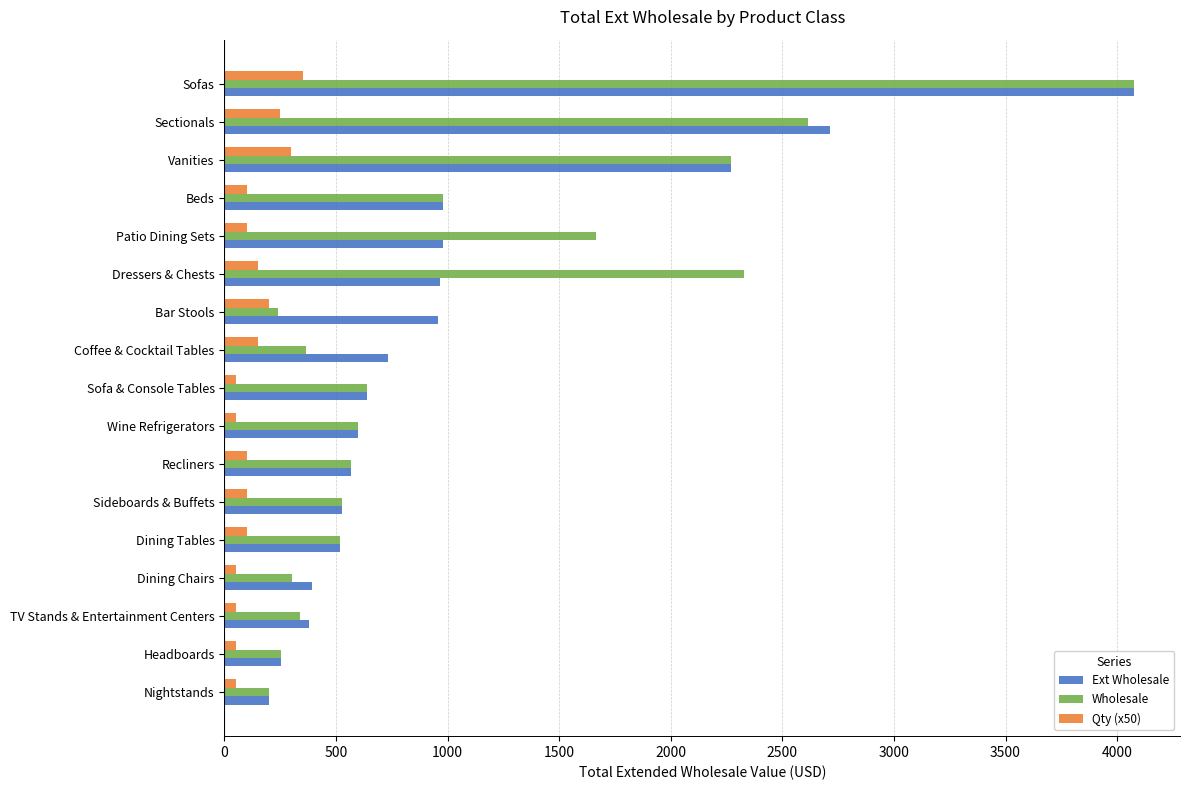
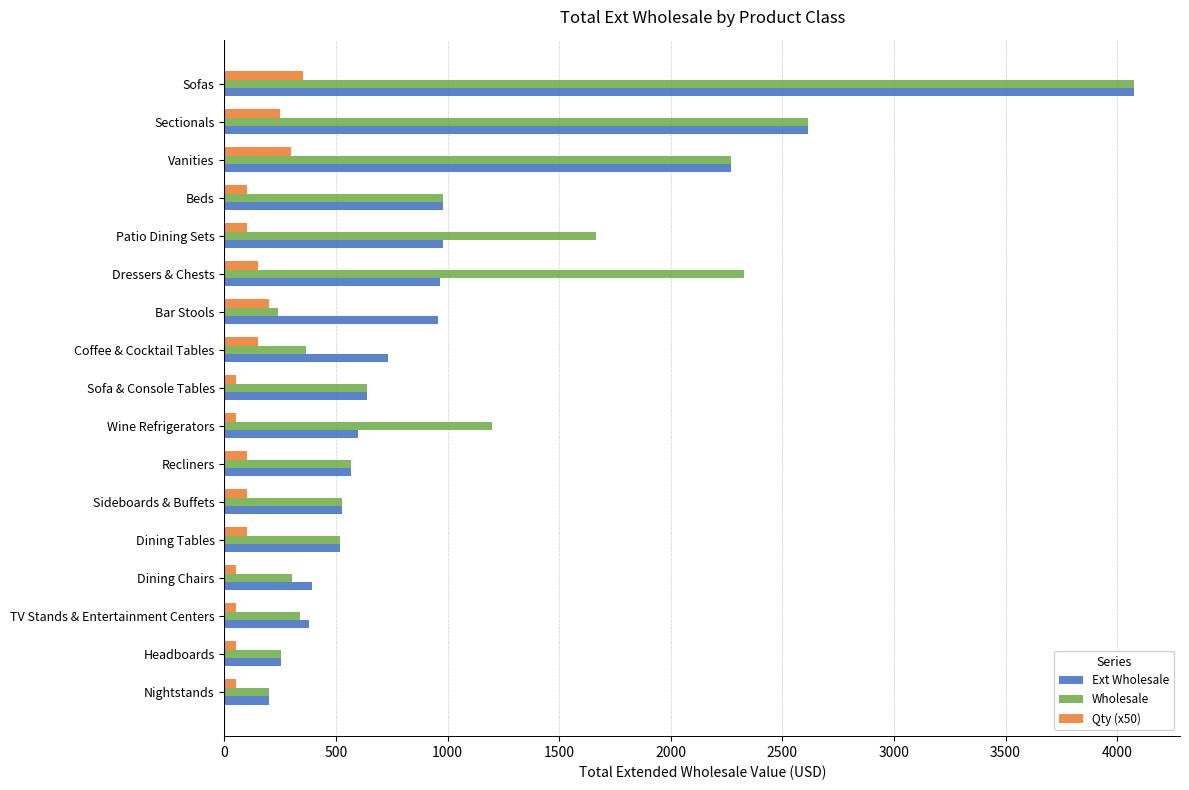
  {
    "Ext Wholesale": {
      "Sofas": 4080,
-     "Sectionals": 2710,
+     "Sectionals": 2610,
      "Vanities": 2270,
      "Beds": 980,
      "Patio Dining Sets": 980,
      "Dressers & Chests": 970,
      "Bar Stools": 960,
      "Coffee & Cocktail Tables": 740,
      "Sofa & Console Tables": 640,
      "Wine Refrigerators": 600,
      "Recliners": 570,
      "Sideboards & Buffets": 530,
      "Dining Tables": 520,
      "Dining Chairs": 390,
      "TV Stands & Entertainment Centers": 380,
      "Headboards": 250,
      "Nightstands": 200
    },
    "Wholesale": {
      "Sofas": 4080,
      "Sectionals": 2610,
      "Vanities": 2270,
      "Beds": 980,
      "Patio Dining Sets": 1670,
      "Dressers & Chests": 2330,
      "Bar Stools": 240,
      "Coffee & Cocktail Tables": 370,
      "Sofa & Console Tables": 640,
-     "Wine Refrigerators": 600,
+     "Wine Refrigerators": 1200,
      "Recliners": 570,
      "Sideboards & Buffets": 530,
      "Dining Tables": 520,
      "Dining Chairs": 300,
      "TV Stands & Entertainment Centers": 340,
      "Headboards": 250,
      "Nightstands": 200
    },
    "Qty (x50)": {
      "Sofas": 350,
      "Sectionals": 250,
      "Vanities": 300,
      "Beds": 100,
      "Patio Dining Sets": 100,
      "Dressers & Chests": 150,
      "Bar Stools": 200,
      "Coffee & Cocktail Tables": 150,
      "Sofa & Console Tables": 50,
      "Wine Refrigerators": 50,
      "Recliners": 100,
      "Sideboards & Buffets": 100,
      "Dining Tables": 100,
      "Dining Chairs": 50,
      "TV Stands & Entertainment Centers": 50,
      "Headboards": 50,
      "Nightstands": 50
    }
  }
